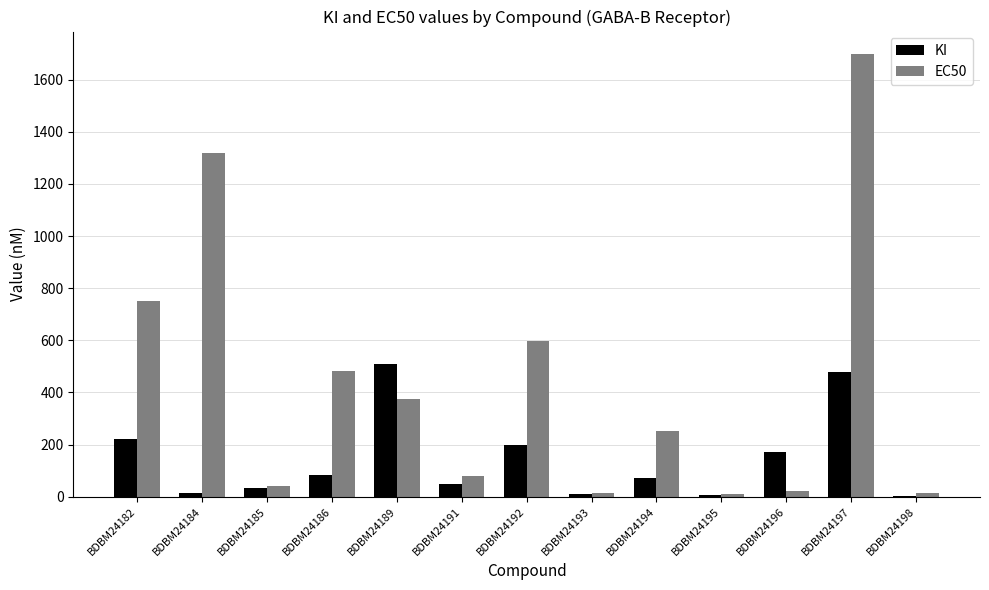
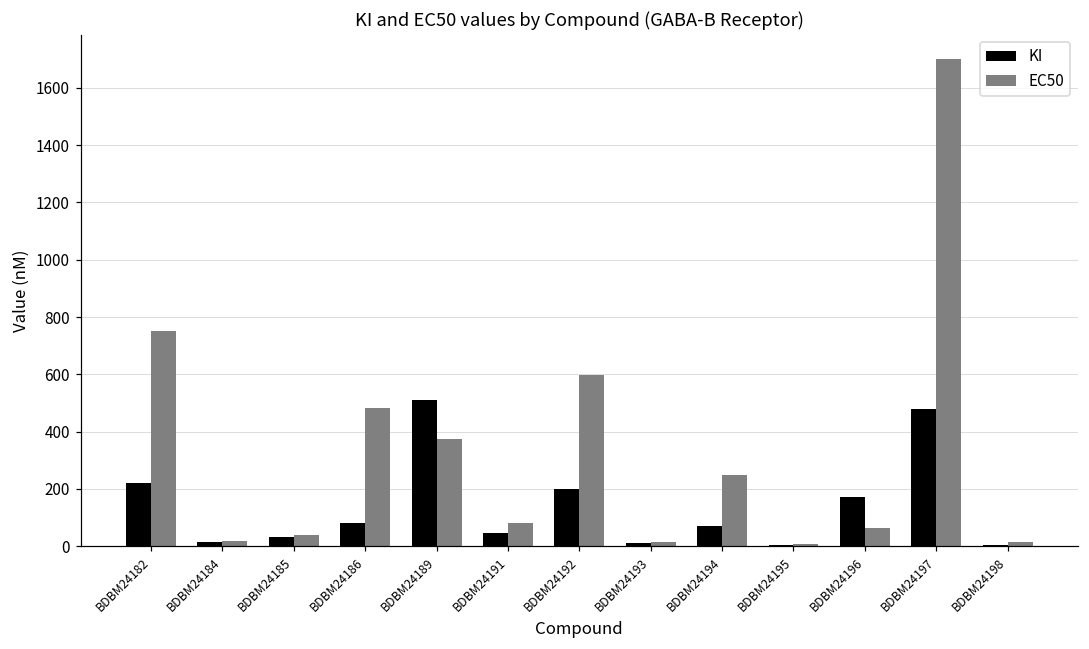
  {
    "KI": {
      "BDBM24182": 220,
      "BDBM24184": 20,
      "BDBM24185": 30,
      "BDBM24186": 80,
      "BDBM24189": 510,
      "BDBM24191": 50,
      "BDBM24192": 200,
      "BDBM24193": 10,
      "BDBM24194": 70,
      "BDBM24196": 170,
      "BDBM24197": 480
    },
    "EC50": {
      "BDBM24182": 750,
-     "BDBM24184": 1320,
+     "BDBM24184": 20,
      "BDBM24185": 40,
      "BDBM24186": 480,
      "BDBM24189": 380,
      "BDBM24191": 80,
      "BDBM24192": 600,
      "BDBM24193": 20,
      "BDBM24194": 250,
-     "BDBM24196": 20,
+     "BDBM24196": 60,
      "BDBM24197": 1700,
      "BDBM24198": 10
    }
  }
